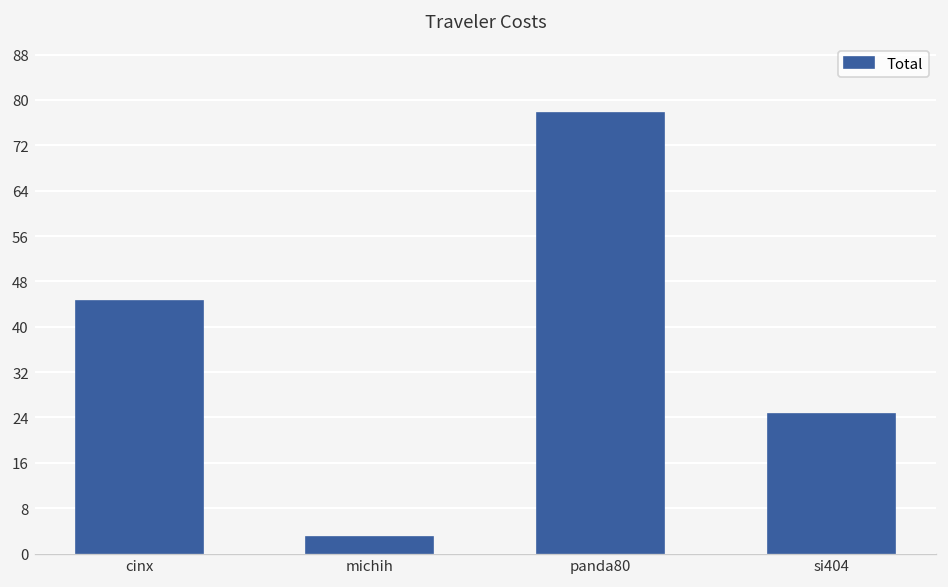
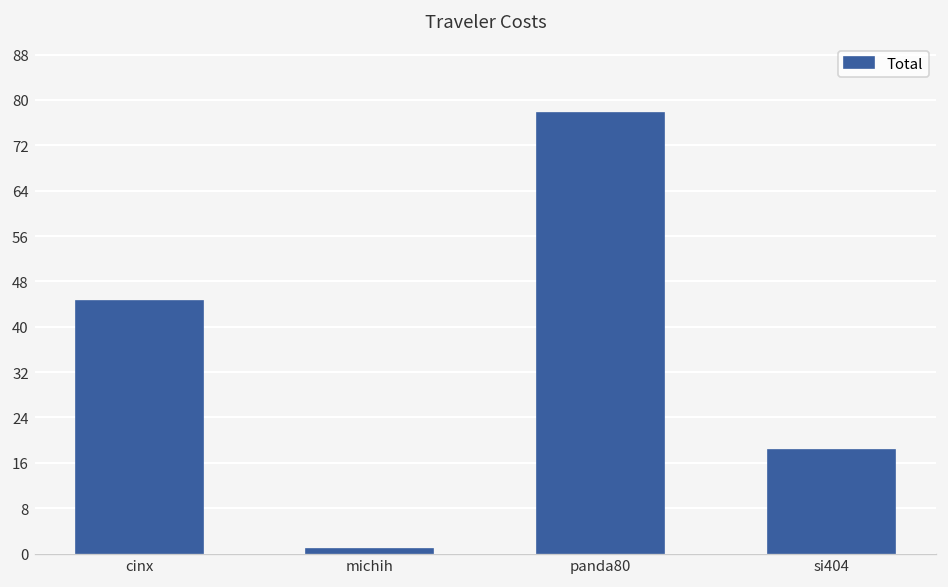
  {
    "cinx": 45,
-   "michih": 3,
+   "michih": 1,
    "panda80": 78,
-   "si404": 25
+   "si404": 18
  }
